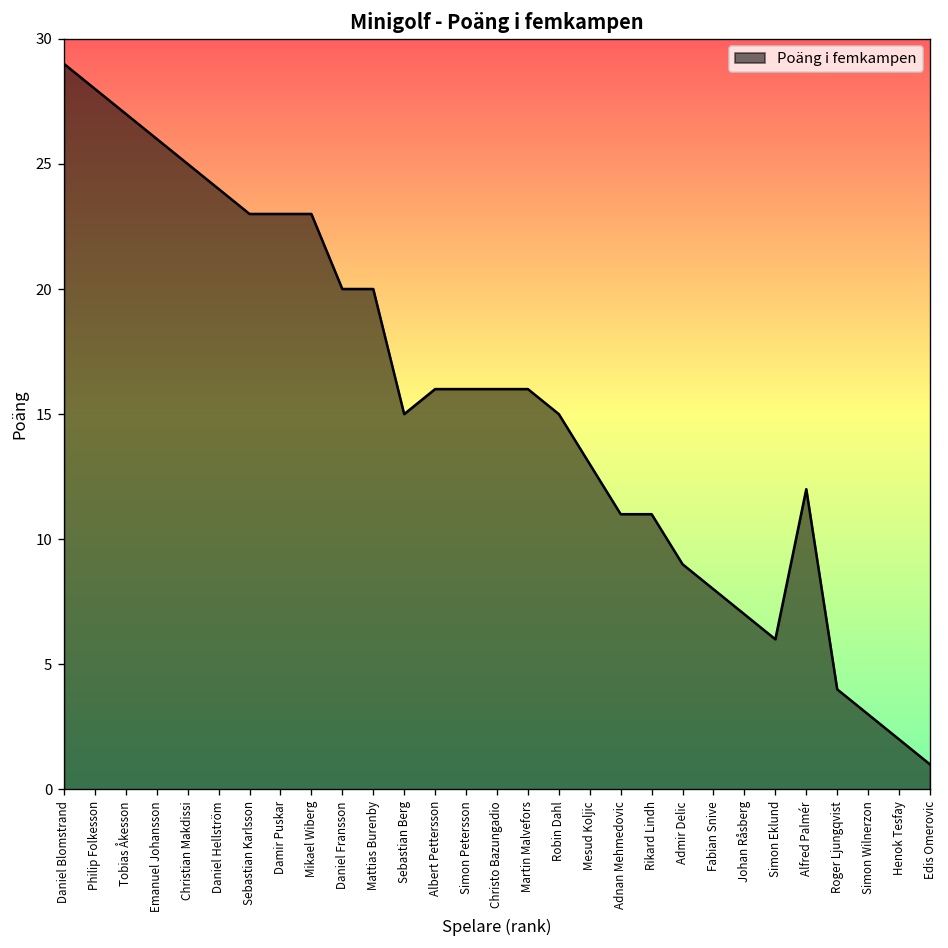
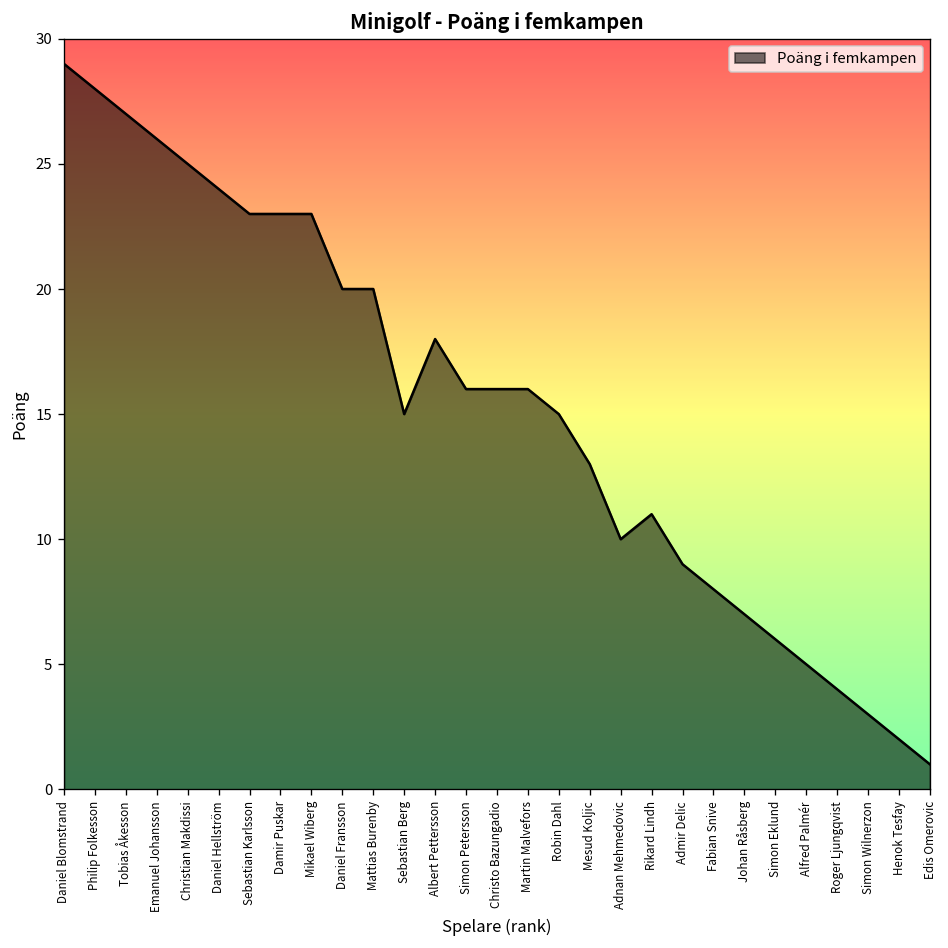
  {
    "Daniel Blomstrand": 29,
    "Philip Folkesson": 28,
    "Tobias Åkesson": 27,
    "Emanuel Johansson": 26,
    "Christian Makdissi": 25,
    "Daniel Hellström": 24,
    "Sebastian Karlsson": 23,
    "Damir Puskar": 23,
    "Mikael Wiberg": 23,
    "Daniel Fransson": 20,
    "Mattias Burenby": 20,
    "Sebastian Berg": 15,
-   "Albert Pettersson": 16,
+   "Albert Pettersson": 18,
    "Simon Petersson": 16,
    "Christo Bazungadio": 16,
    "Martin Malvefors": 16,
    "Robin Dahl": 15,
    "Mesud Koljic": 13,
-   "Adnan Mehmedovic": 11,
+   "Adnan Mehmedovic": 10,
    "Rikard Lindh": 11,
    "Admir Delic": 9,
    "Fabian Snive": 8,
    "Johan Råsberg": 7,
    "Simon Eklund": 6,
-   "Alfred Palmér": 12,
+   "Alfred Palmér": 5,
    "Roger Ljungqvist": 4,
    "Simon Wilnerzon": 3,
    "Henok Tesfay": 2,
    "Edis Omerovic": 1
  }
